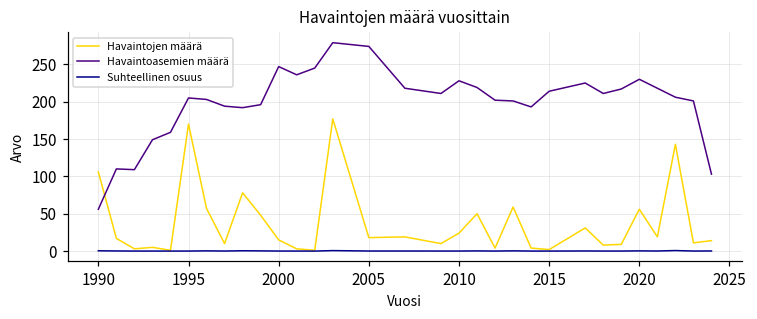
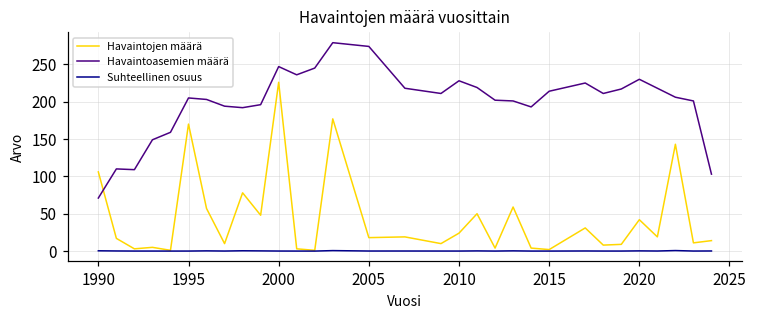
  {
    "Havaintojen määrä": {
      "1990": 110,
      "1995": 170,
-     "2000": 20,
+     "2000": 230,
      "2005": 20,
      "2010": 20,
-     "2020": 60
+     "2020": 40
    },
    "Havaintoasemien määrä": {
-     "1990": 60,
+     "1990": 70,
      "1995": 210,
      "2000": 250,
      "2005": 270,
      "2010": 230,
      "2015": 210,
      "2020": 230
    },
    "Suhteellinen osuus": {
      "1990": 0,
      "1995": 0,
      "2000": 0,
      "2005": 0,
      "2010": 0,
      "2020": 0
    }
  }
